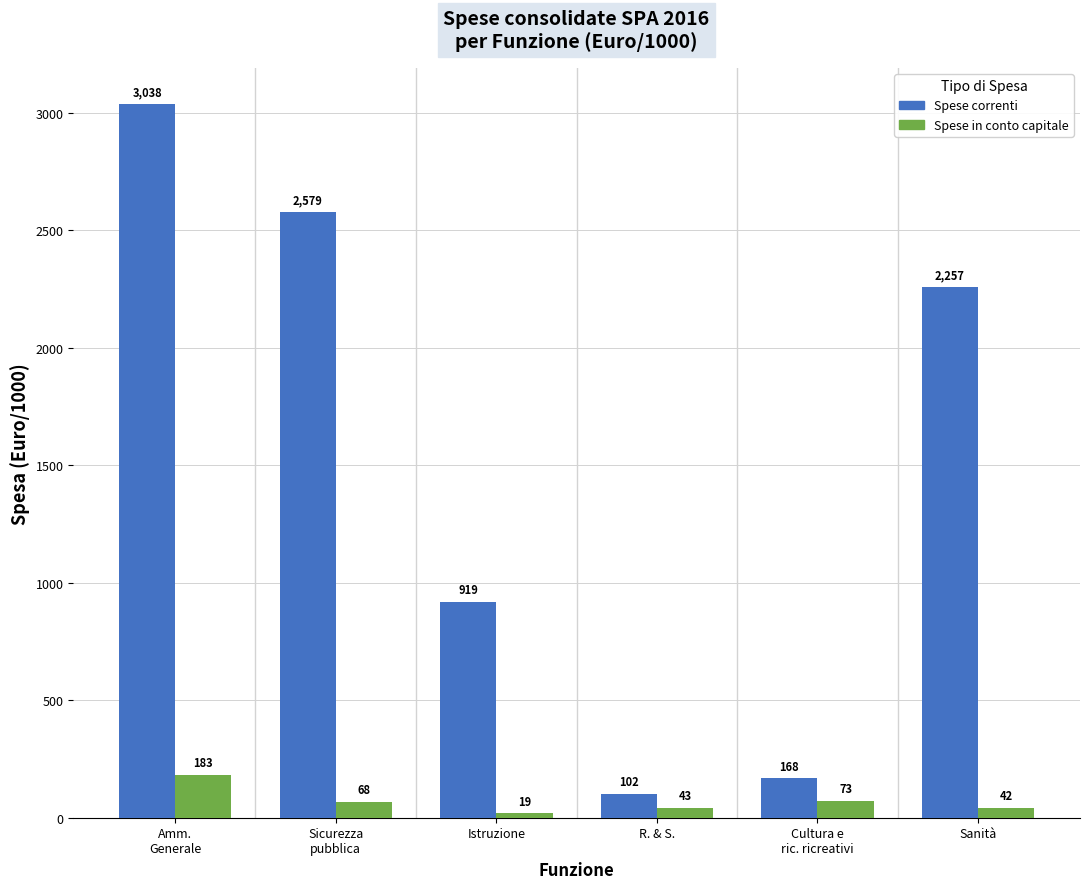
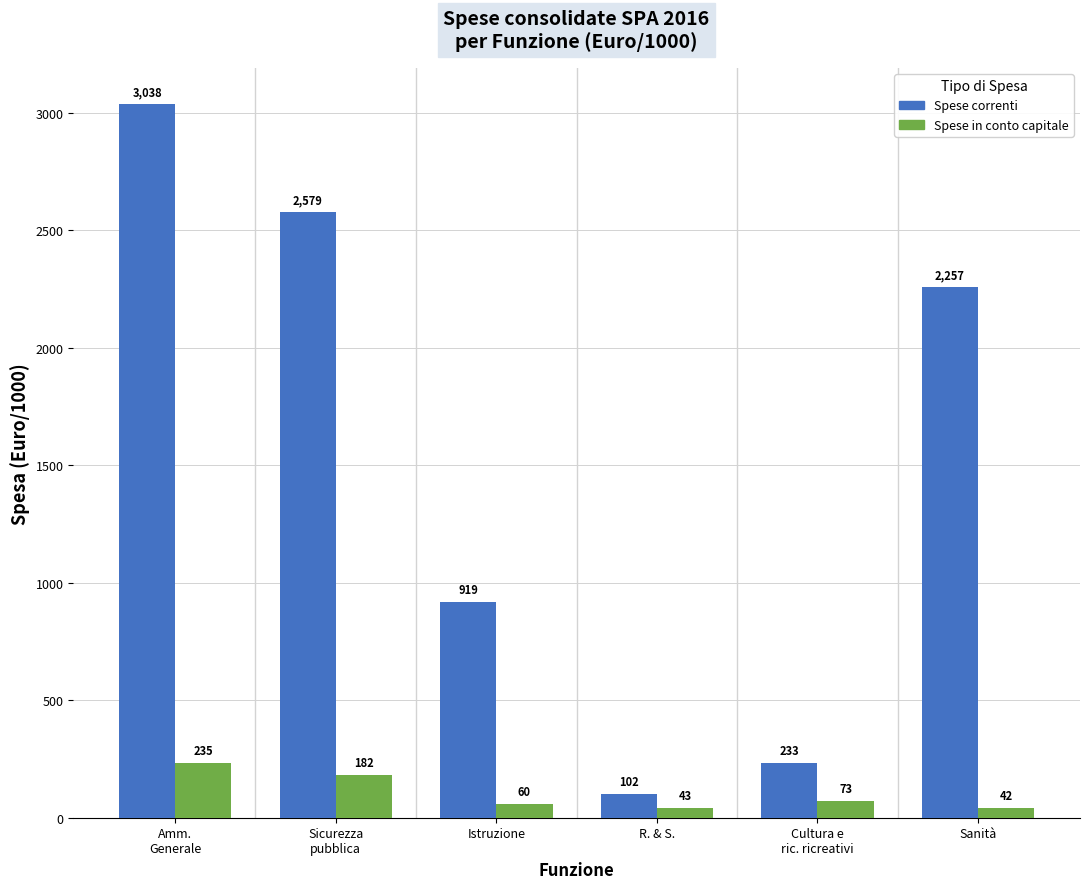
  {
    "Spese correnti": {
      "Amm. Generale": "3,038",
      "Sicurezza pubblica": "2,579",
      "Istruzione": "919",
      "R. & S.": "102",
-     "Cultura e ric. ricreativi": "168",
+     "Cultura e ric. ricreativi": "233",
      "Sanità": "2,257"
    },
    "Spese in conto capitale": {
-     "Amm. Generale": "183",
-     "Sicurezza pubblica": "68",
-     "Istruzione": "19",
+     "Amm. Generale": "235",
+     "Sicurezza pubblica": "182",
+     "Istruzione": "60",
      "R. & S.": "43",
      "Cultura e ric. ricreativi": "73",
      "Sanità": "42"
    }
  }
